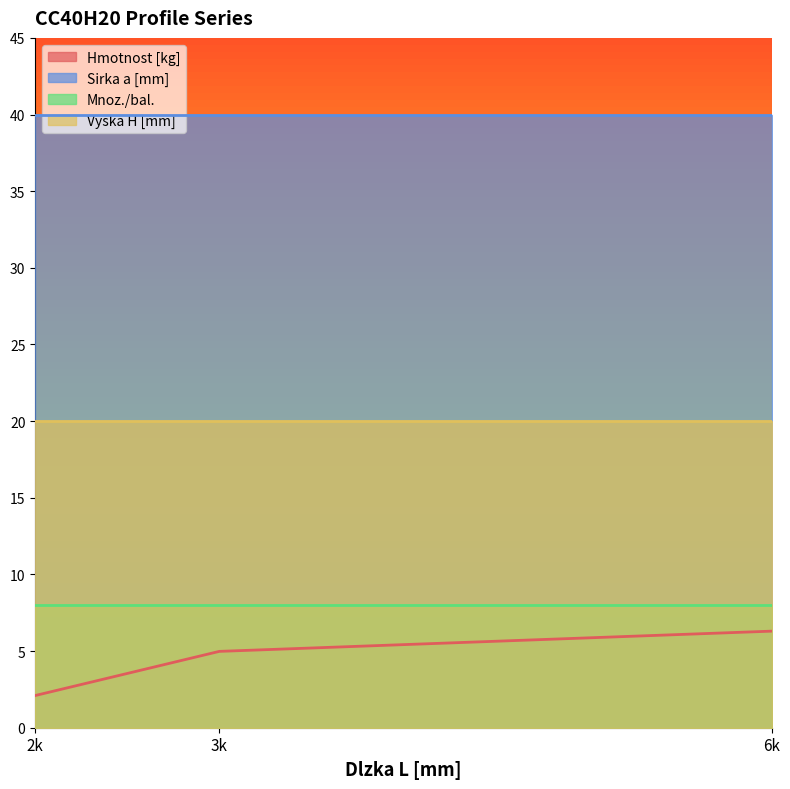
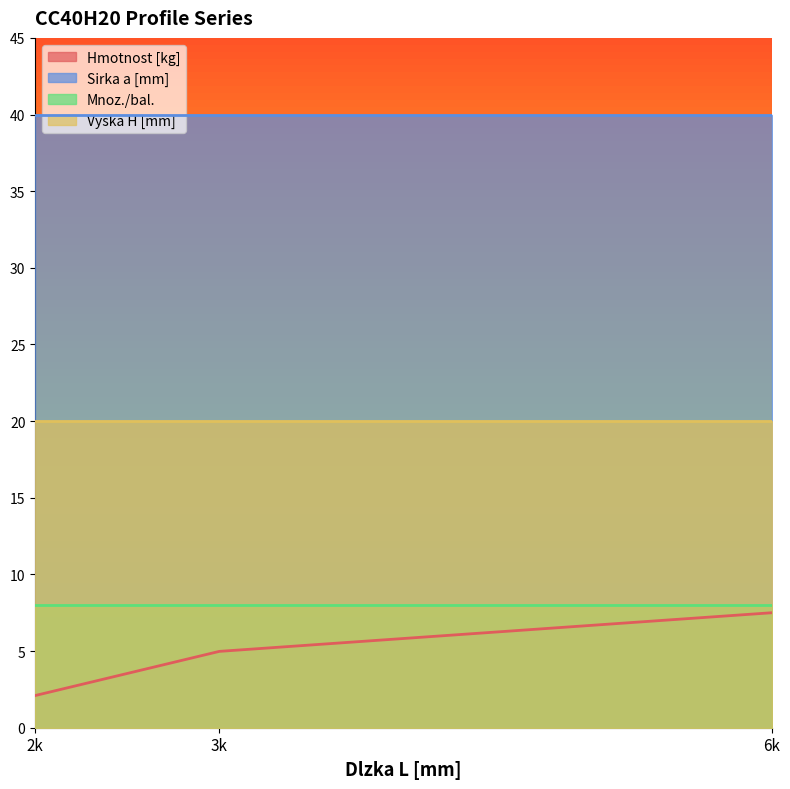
  {
    "Hmotnost [kg]": {
      "2k": 2.1,
      "3k": 5.0,
-     "6k": 6.3
+     "6k": 7.5
    },
    "Sirka a [mm]": {
      "2k": 40.0,
      "3k": 40.0,
      "6k": 40.0
    },
    "Mnoz./bal.": {
      "2k": 8.0,
      "3k": 8.0,
      "6k": 8.0
    },
    "Vyska H [mm]": {
      "2k": 20.0,
      "3k": 20.0,
      "6k": 20.0
    }
  }
